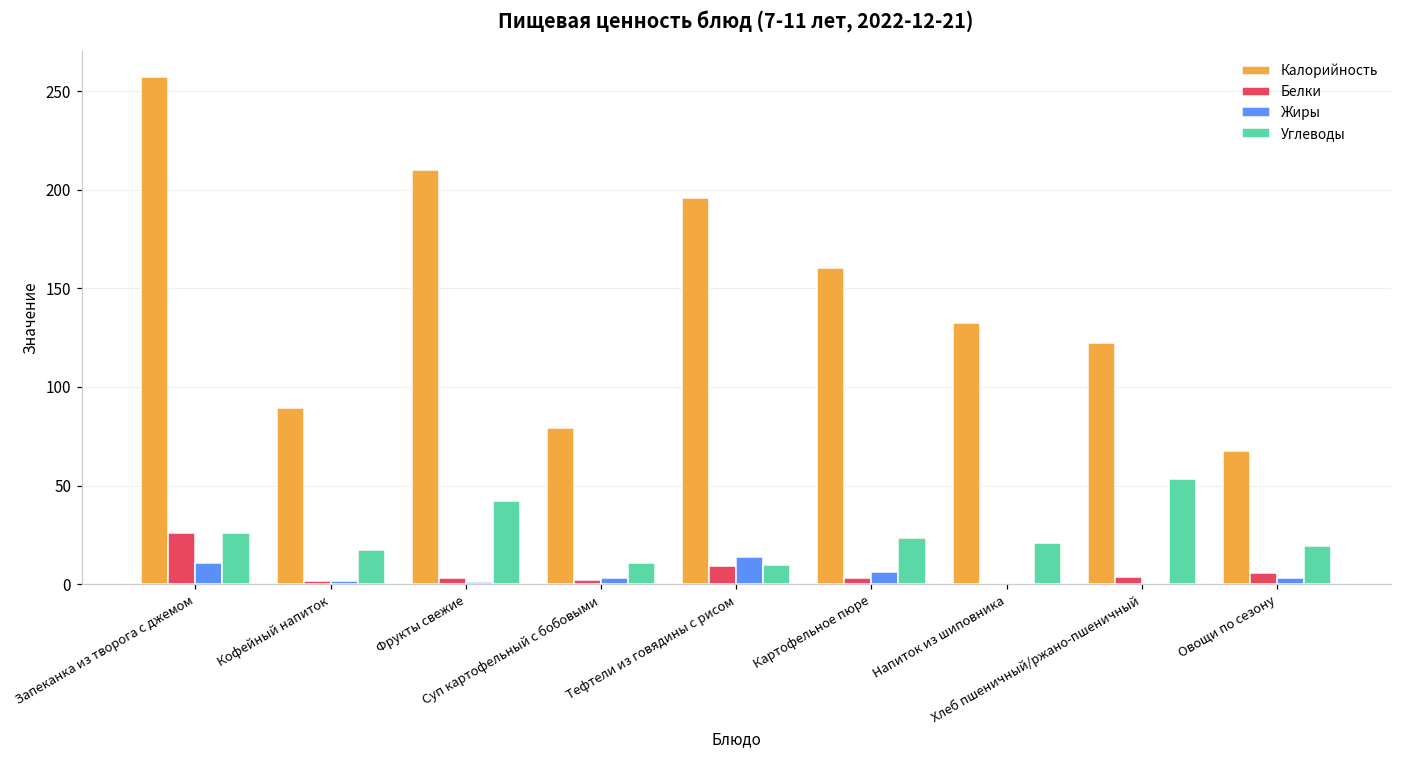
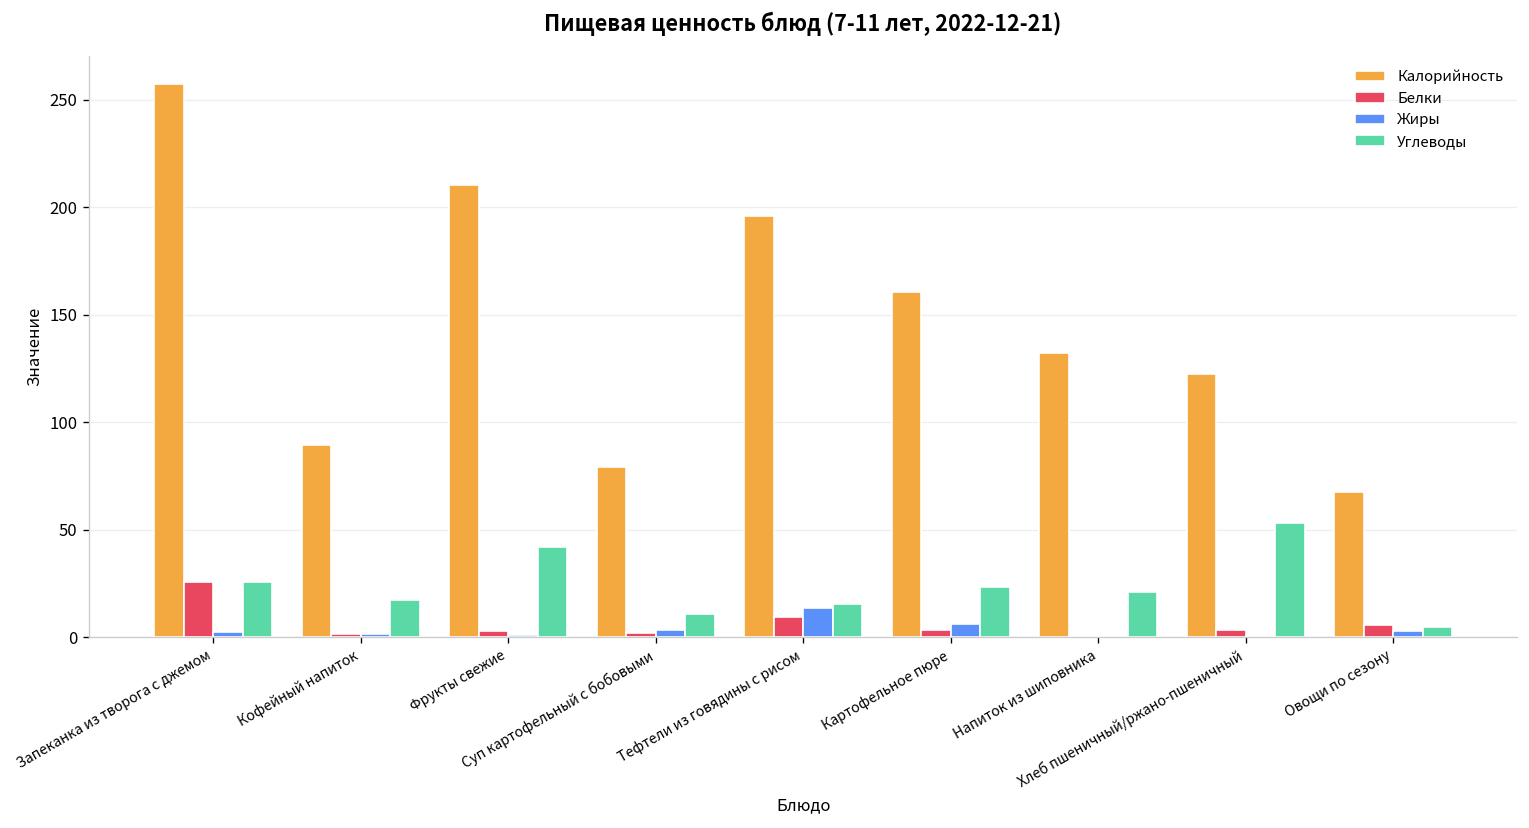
  {
    "Калорийность": {
      "Запеканка из творога с джемом": 257,
      "Кофейный напиток": 89,
      "Фрукты свежие": 210,
      "Суп картофельный с бобовыми": 79,
      "Тефтели из говядины с рисом": 196,
      "Картофельное пюре": 160,
      "Напиток из шиповника": 132,
      "Хлеб пшеничный/ржано-пшеничный": 123,
      "Овощи по сезону": 68
    },
    "Белки": {
      "Запеканка из творога с джемом": 26,
      "Кофейный напиток": 1,
      "Фрукты свежие": 3,
      "Суп картофельный с бобовыми": 2,
      "Тефтели из говядины с рисом": 9,
      "Картофельное пюре": 3,
      "Хлеб пшеничный/ржано-пшеничный": 3,
      "Овощи по сезону": 6
    },
    "Жиры": {
-     "Запеканка из творога с джемом": 11,
+     "Запеканка из творога с джемом": 3,
      "Кофейный напиток": 2,
      "Суп картофельный с бобовыми": 3,
      "Тефтели из говядины с рисом": 14,
      "Картофельное пюре": 6,
      "Напиток из шиповника": 0,
      "Овощи по сезону": 3
    },
    "Углеводы": {
      "Запеканка из творога с джемом": 26,
      "Кофейный напиток": 17,
      "Фрукты свежие": 42,
      "Суп картофельный с бобовыми": 11,
-     "Тефтели из говядины с рисом": 9,
+     "Тефтели из говядины с рисом": 16,
      "Картофельное пюре": 23,
      "Напиток из шиповника": 21,
      "Хлеб пшеничный/ржано-пшеничный": 53,
-     "Овощи по сезону": 19
+     "Овощи по сезону": 5
    }
  }
